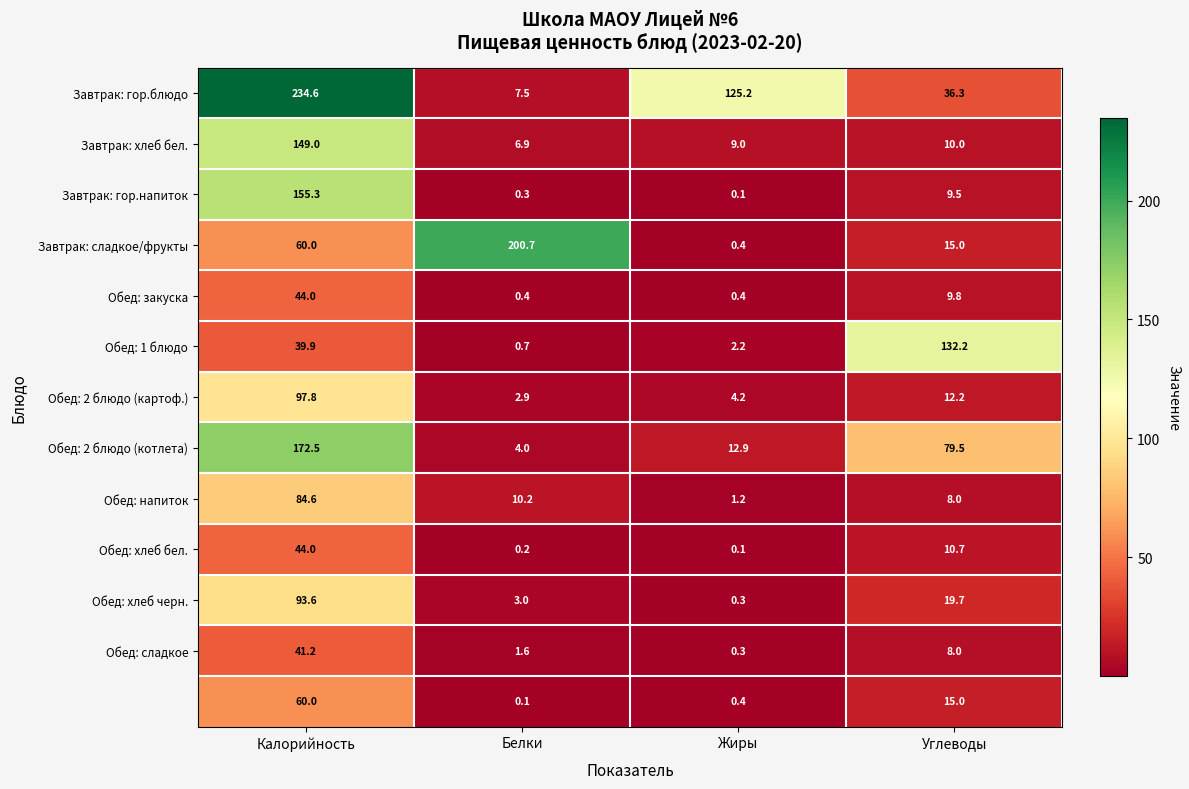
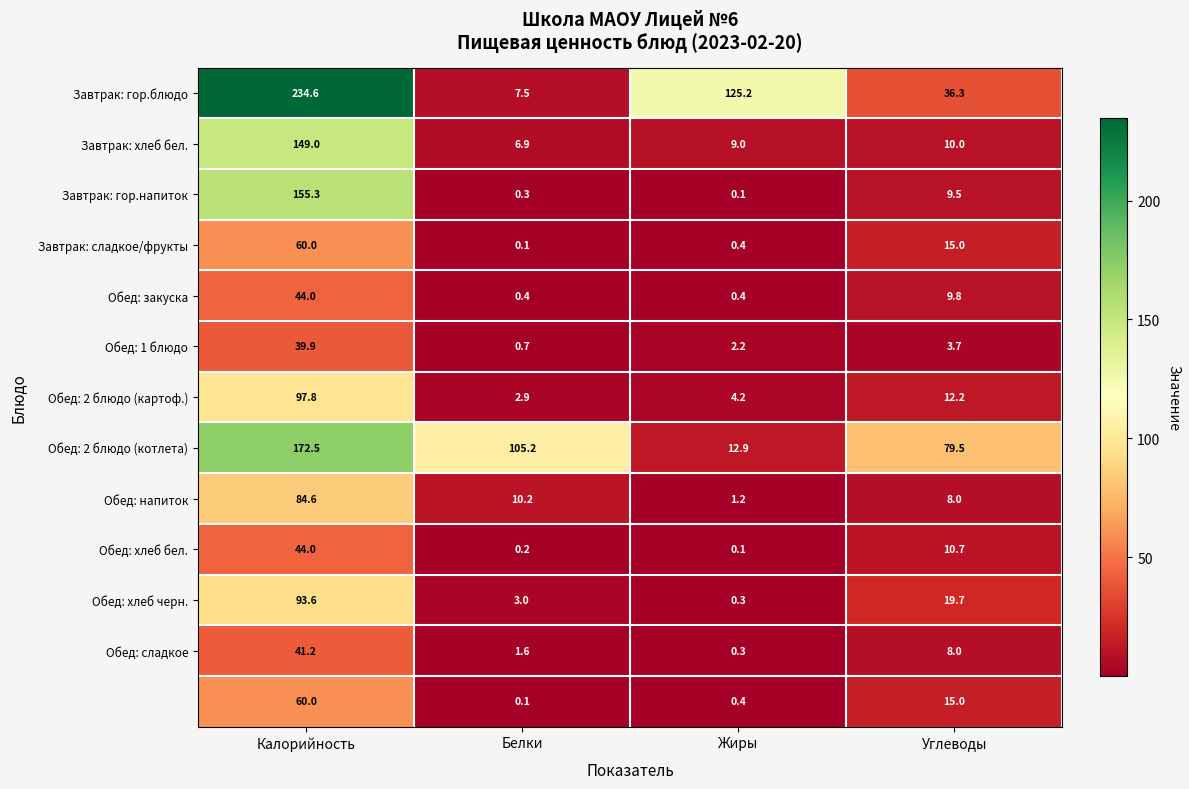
  {
    "Завтрак: гор.блюдо": {
      "Калорийность": 234.6,
      "Белки": 7.5,
      "Жиры": 125.2,
      "Углеводы": 36.3
    },
    "Завтрак: хлеб бел.": {
      "Калорийность": 149.0,
      "Белки": 6.9,
      "Жиры": 9.0,
      "Углеводы": 10.0
    },
    "Завтрак: гор.напиток": {
      "Калорийность": 155.3,
      "Белки": 0.3,
      "Жиры": 0.1,
      "Углеводы": 9.5
    },
    "Завтрак: сладкое/фрукты": {
      "Калорийность": 60.0,
-     "Белки": 200.7,
+     "Белки": 0.1,
      "Жиры": 0.4,
      "Углеводы": 15.0
    },
    "Обед: закуска": {
      "Калорийность": 44.0,
      "Белки": 0.4,
      "Жиры": 0.4,
      "Углеводы": 9.8
    },
    "Обед: 1 блюдо": {
      "Калорийность": 39.9,
      "Белки": 0.7,
      "Жиры": 2.2,
-     "Углеводы": 132.2
+     "Углеводы": 3.7
    },
    "Обед: 2 блюдо (картоф.)": {
      "Калорийность": 97.8,
      "Белки": 2.9,
      "Жиры": 4.2,
      "Углеводы": 12.2
    },
    "Обед: 2 блюдо (котлета)": {
      "Калорийность": 172.5,
-     "Белки": 4.0,
+     "Белки": 105.2,
      "Жиры": 12.9,
      "Углеводы": 79.5
    },
    "Обед: напиток": {
      "Калорийность": 84.6,
      "Белки": 10.2,
      "Жиры": 1.2,
      "Углеводы": 8.0
    },
    "Обед: хлеб бел.": {
      "Калорийность": 44.0,
      "Белки": 0.2,
      "Жиры": 0.1,
      "Углеводы": 10.7
    },
    "Обед: хлеб черн.": {
      "Калорийность": 93.6,
      "Белки": 3.0,
      "Жиры": 0.3,
      "Углеводы": 19.7
    },
    "Обед: сладкое": {
      "Калорийность": 41.2,
      "Белки": 1.6,
      "Жиры": 0.3,
      "Углеводы": 8.0
    }
  }
